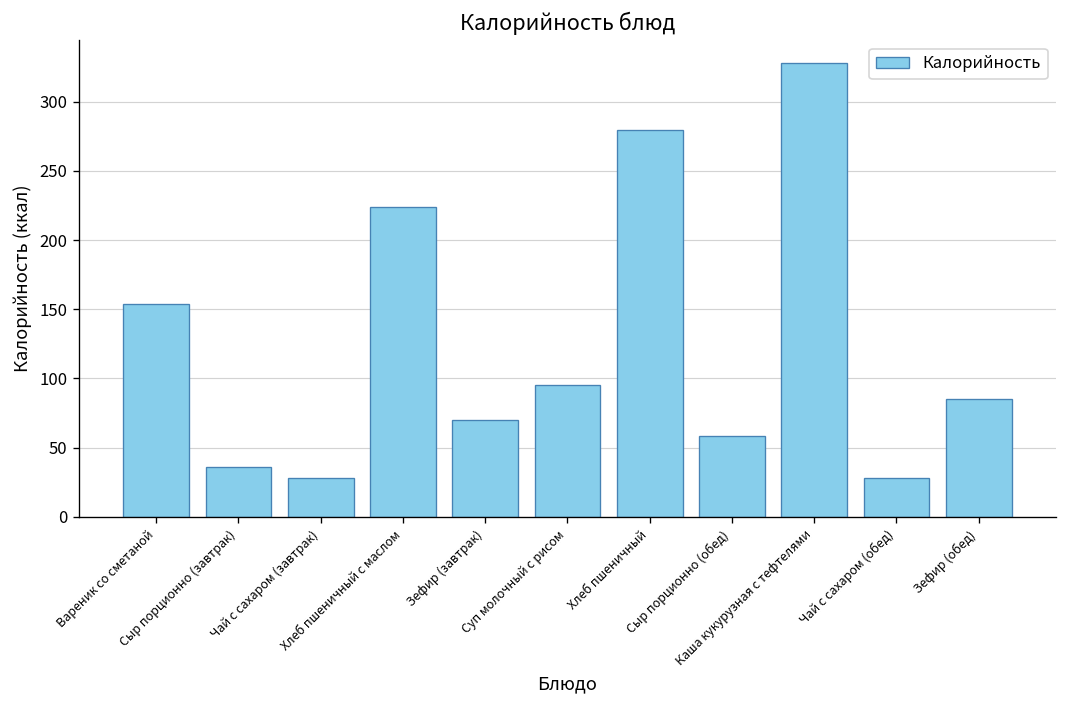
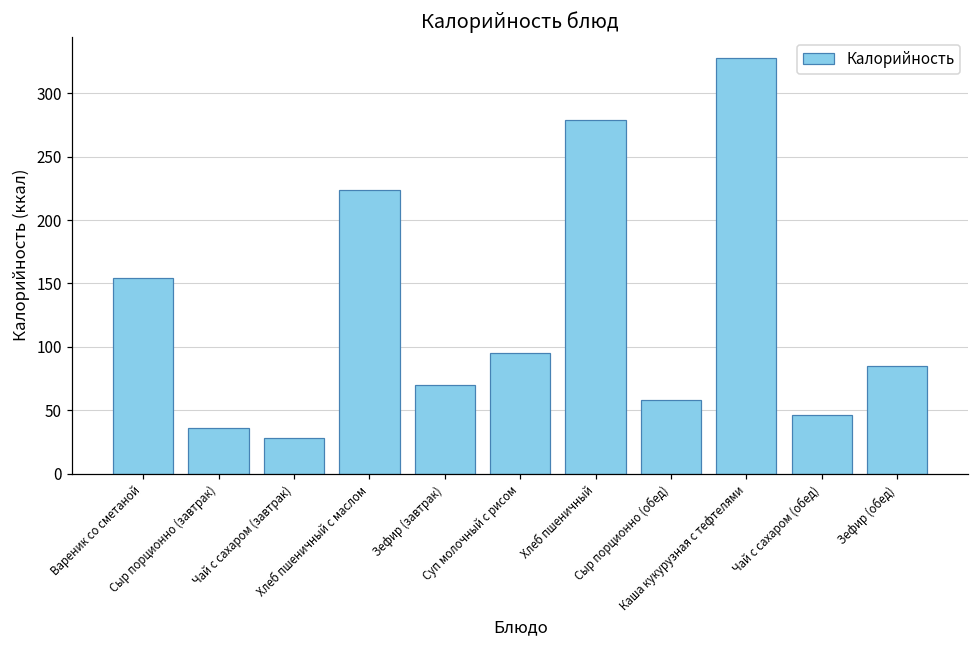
  {
    "Вареник со сметаной": 154,
    "Сыр порционно (завтрак)": 36,
    "Чай с сахаром (завтрак)": 28,
    "Хлеб пшеничный с маслом": 224,
    "Зефир (завтрак)": 70,
    "Суп молочный с рисом": 95,
    "Хлеб пшеничный": 279,
    "Сыр порционно (обед)": 58,
    "Каша кукурузная с тефтелями": 328,
-   "Чай с сахаром (обед)": 28,
+   "Чай с сахаром (обед)": 46,
    "Зефир (обед)": 85
  }
